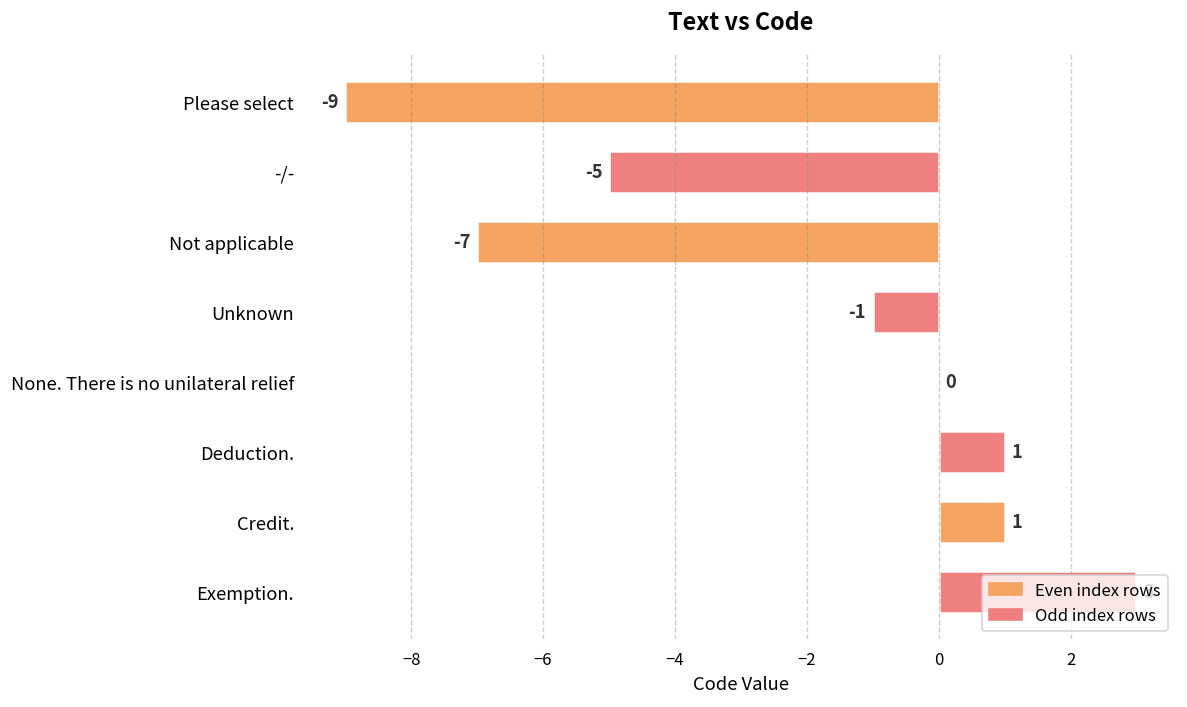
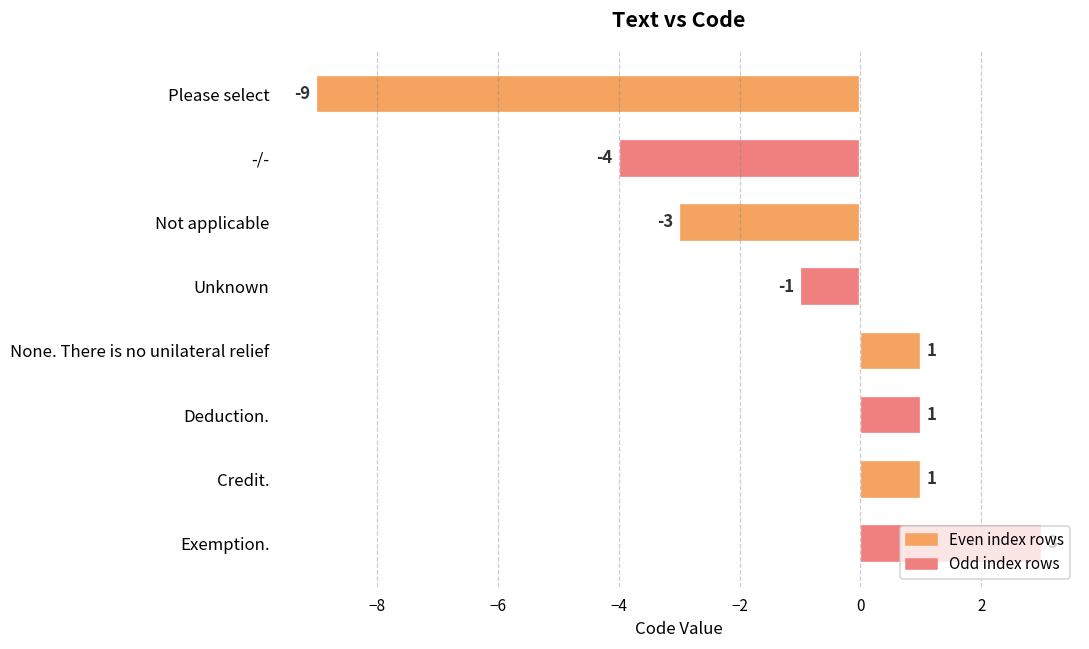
  {
    "Please select": -9,
-   "-/-": -5,
-   "Not applicable": -7,
+   "-/-": -4,
+   "Not applicable": -3,
    "Unknown": -1,
-   "None. There is no unilateral relief": 0,
+   "None. There is no unilateral relief": 1,
    "Deduction.": 1,
    "Credit.": 1
  }
